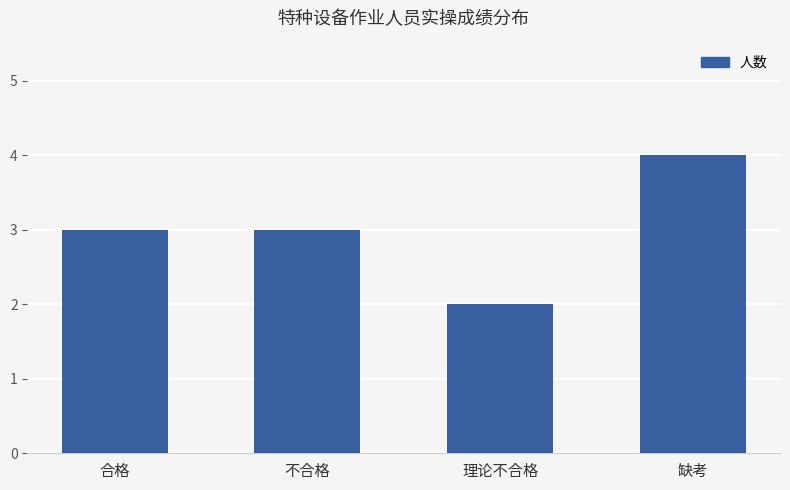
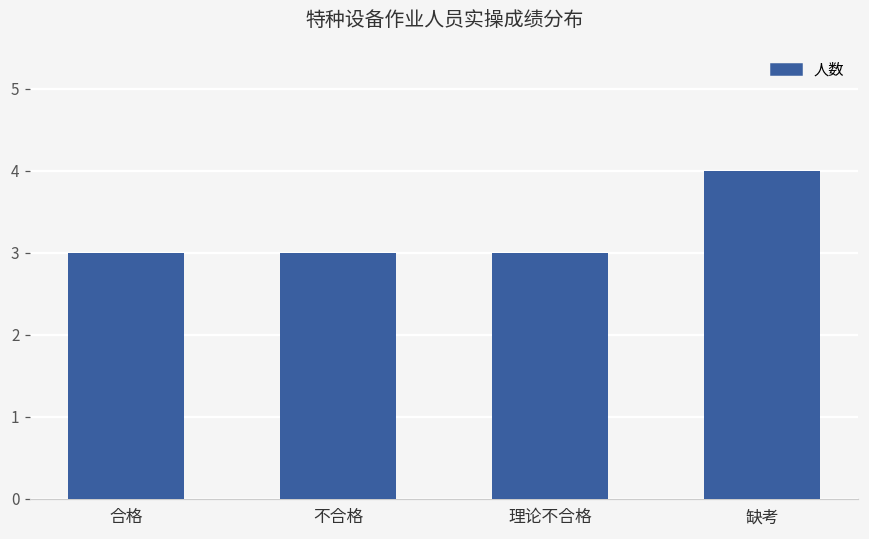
  {
    "合格": 3,
    "不合格": 3,
-   "理论不合格": 2,
+   "理论不合格": 3,
    "缺考": 4
  }
